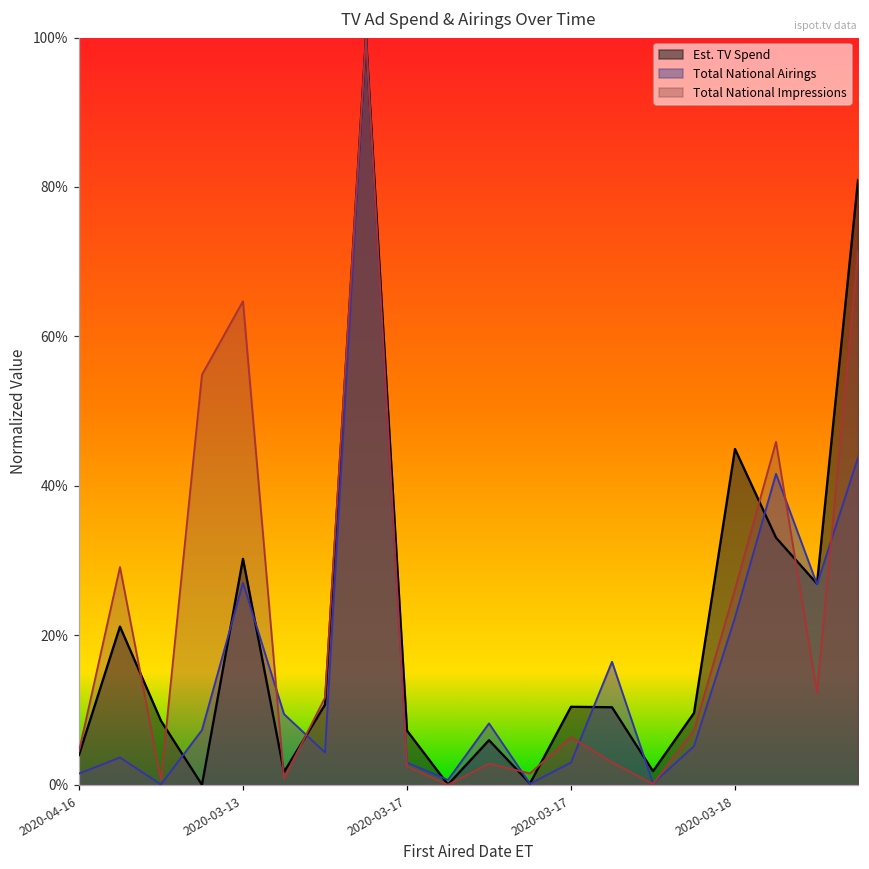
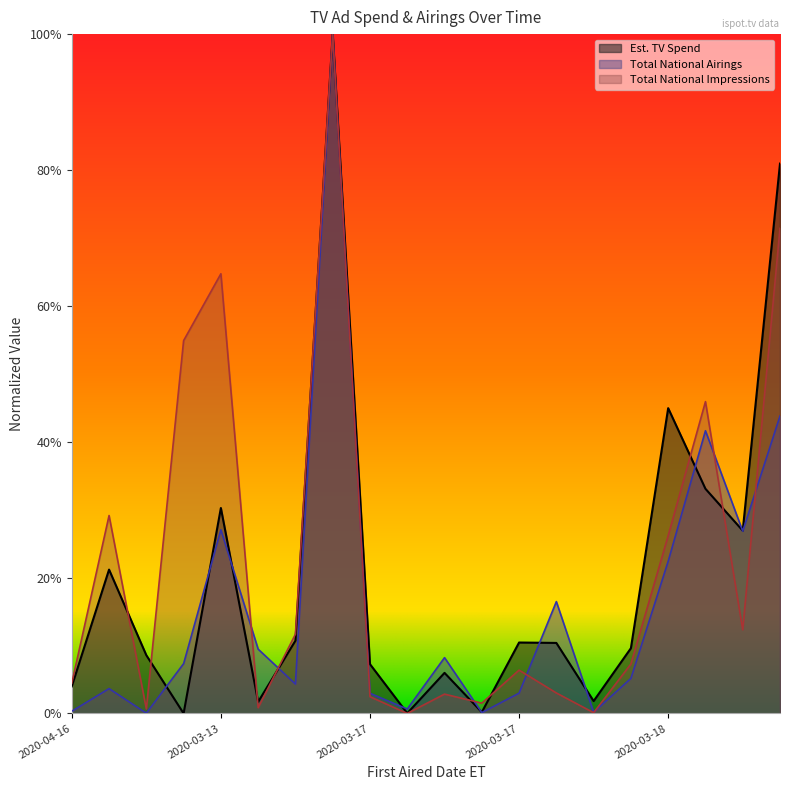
  {
    "Est. TV Spend": {
      "2020-04-16": "4%"
    },
    "Total National Airings": {
-     "2020-04-16": "2%"
+     "2020-04-16": "0%"
    },
    "Total National Impressions": {
      "2020-04-16": "4%"
    }
  }
